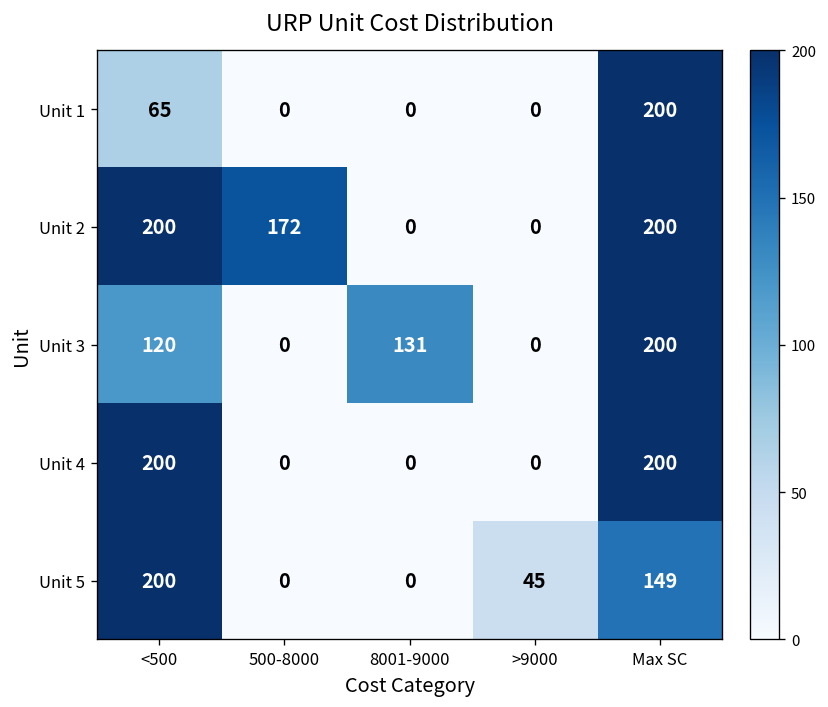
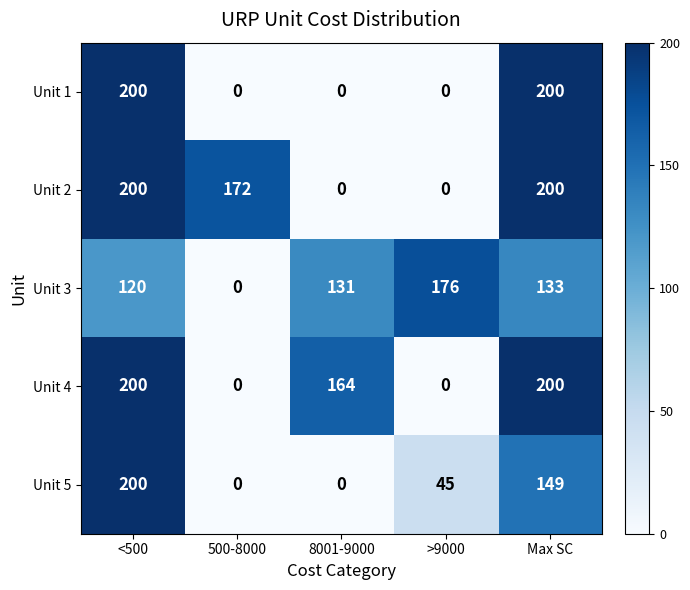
  {
    "Unit 1": {
-     "<500": 65,
+     "<500": 200,
      "500-8000": 0,
      "8001-9000": 0,
      ">9000": 0,
      "Max SC": 200
    },
    "Unit 2": {
      "<500": 200,
      "500-8000": 172,
      "8001-9000": 0,
      ">9000": 0,
      "Max SC": 200
    },
    "Unit 3": {
      "<500": 120,
      "500-8000": 0,
      "8001-9000": 131,
-     ">9000": 0,
-     "Max SC": 200
+     ">9000": 176,
+     "Max SC": 133
    },
    "Unit 4": {
      "<500": 200,
      "500-8000": 0,
-     "8001-9000": 0,
+     "8001-9000": 164,
      ">9000": 0,
      "Max SC": 200
    },
    "Unit 5": {
      "<500": 200,
      "500-8000": 0,
      "8001-9000": 0,
      ">9000": 45,
      "Max SC": 149
    }
  }
